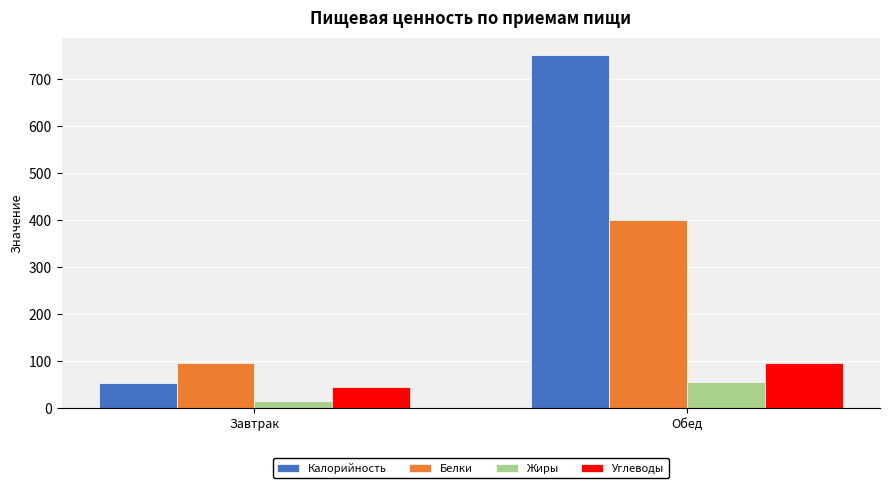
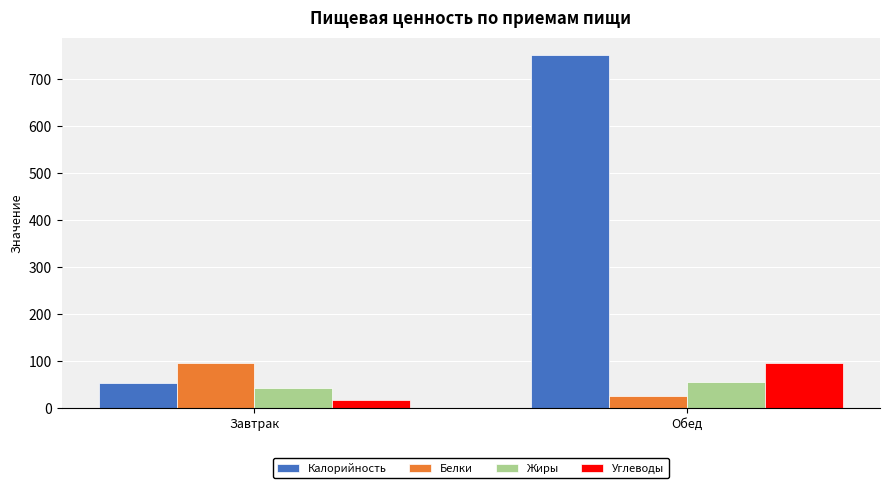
  {
    "Калорийность": {
      "Завтрак": 50,
      "Обед": 750
    },
    "Белки": {
      "Завтрак": 100,
-     "Обед": 400
+     "Обед": 30
    },
    "Жиры": {
-     "Завтрак": 20,
+     "Завтрак": 40,
      "Обед": 60
    },
    "Углеводы": {
-     "Завтрак": 50,
+     "Завтрак": 20,
      "Обед": 100
    }
  }
